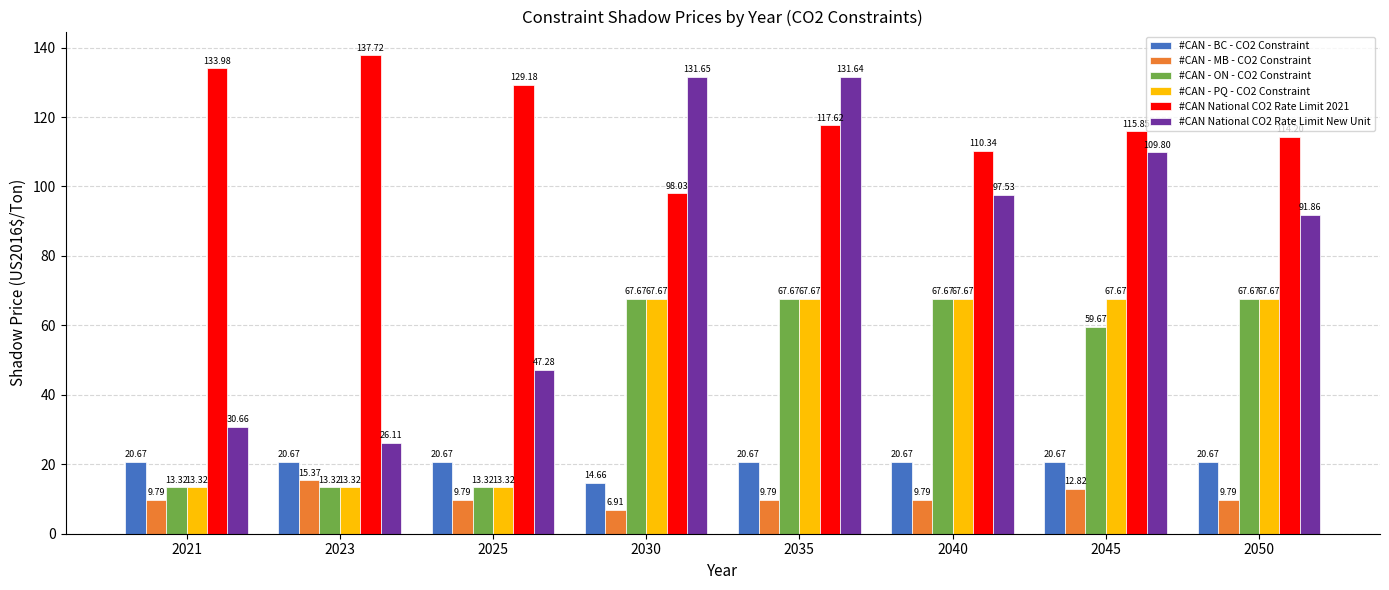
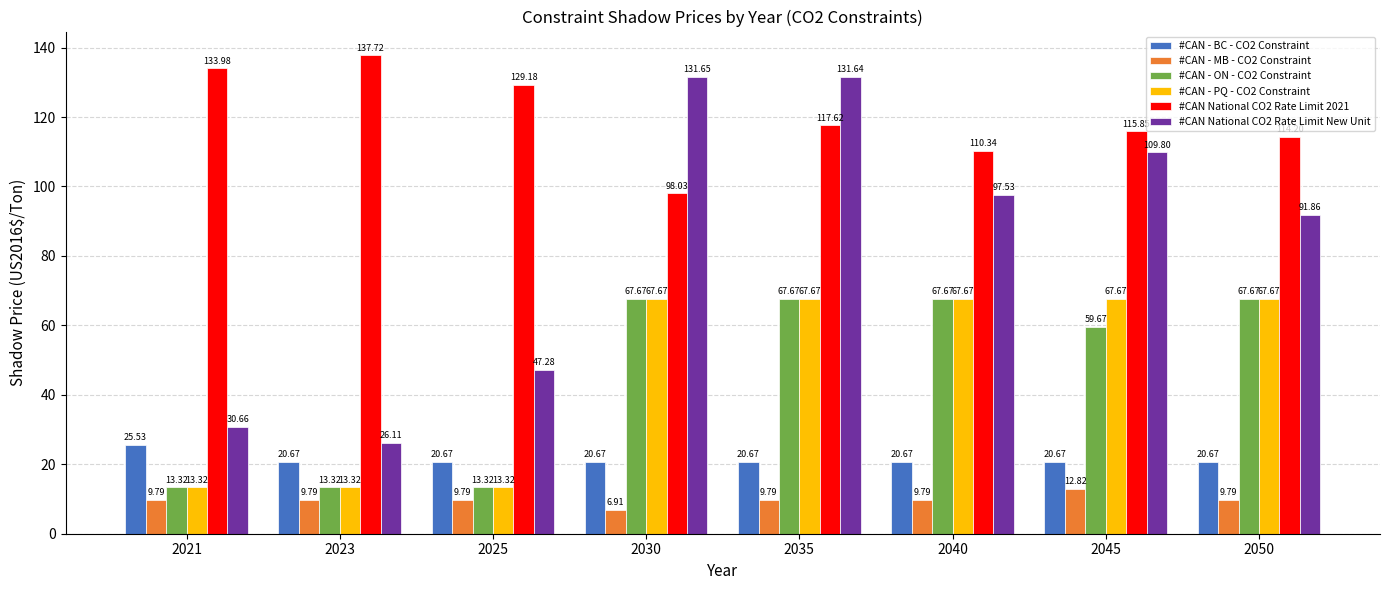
  {
    "#CAN - BC - CO2 Constraint": {
-     "2021": 20.67,
+     "2021": 25.53,
      "2023": 20.67,
      "2025": 20.67,
-     "2030": 14.66,
+     "2030": 20.67,
      "2035": 20.67,
      "2040": 20.67,
      "2045": 20.67,
      "2050": 20.67
    },
    "#CAN - MB - CO2 Constraint": {
      "2021": 9.79,
-     "2023": 15.37,
+     "2023": 9.79,
      "2025": 9.79,
      "2030": 6.91,
      "2035": 9.79,
      "2040": 9.79,
      "2045": 12.82,
      "2050": 9.79
    },
    "#CAN - ON - CO2 Constraint": {
      "2021": 13.32,
      "2023": 13.32,
      "2025": 13.32,
      "2030": 67.67,
      "2035": 67.67,
      "2040": 67.67,
      "2045": 59.67,
      "2050": 67.67
    },
    "#CAN - PQ - CO2 Constraint": {
      "2021": 13.32,
      "2023": 13.32,
      "2025": 13.32,
      "2030": 67.67,
      "2035": 67.67,
      "2040": 67.67,
      "2045": 67.67,
      "2050": 67.67
    },
    "#CAN National CO2 Rate Limit 2021": {
      "2021": 133.98,
      "2023": 137.72,
      "2025": 129.18,
      "2030": 98.03,
      "2035": 117.62,
      "2040": 110.34
    },
    "#CAN National CO2 Rate Limit New Unit": {
      "2021": 30.66,
      "2023": 26.11,
      "2025": 47.28,
      "2030": 131.65,
      "2035": 131.64,
      "2040": 97.53,
      "2045": 109.80,
      "2050": 91.86
    }
  }
